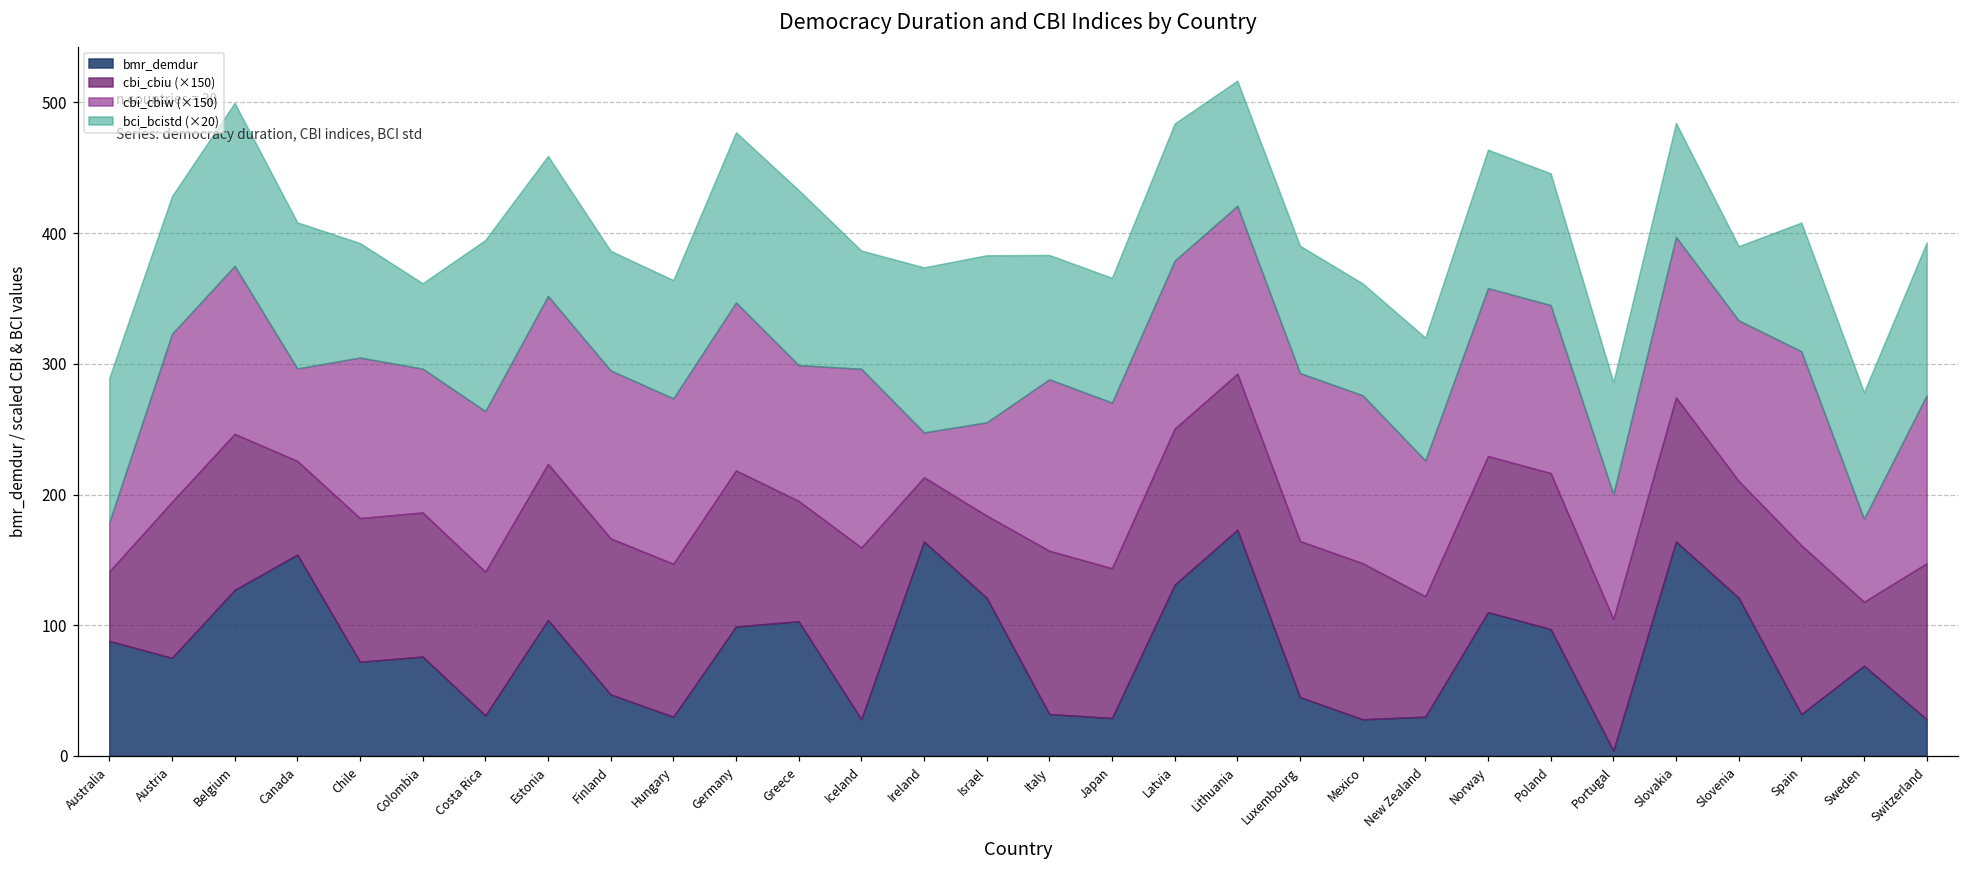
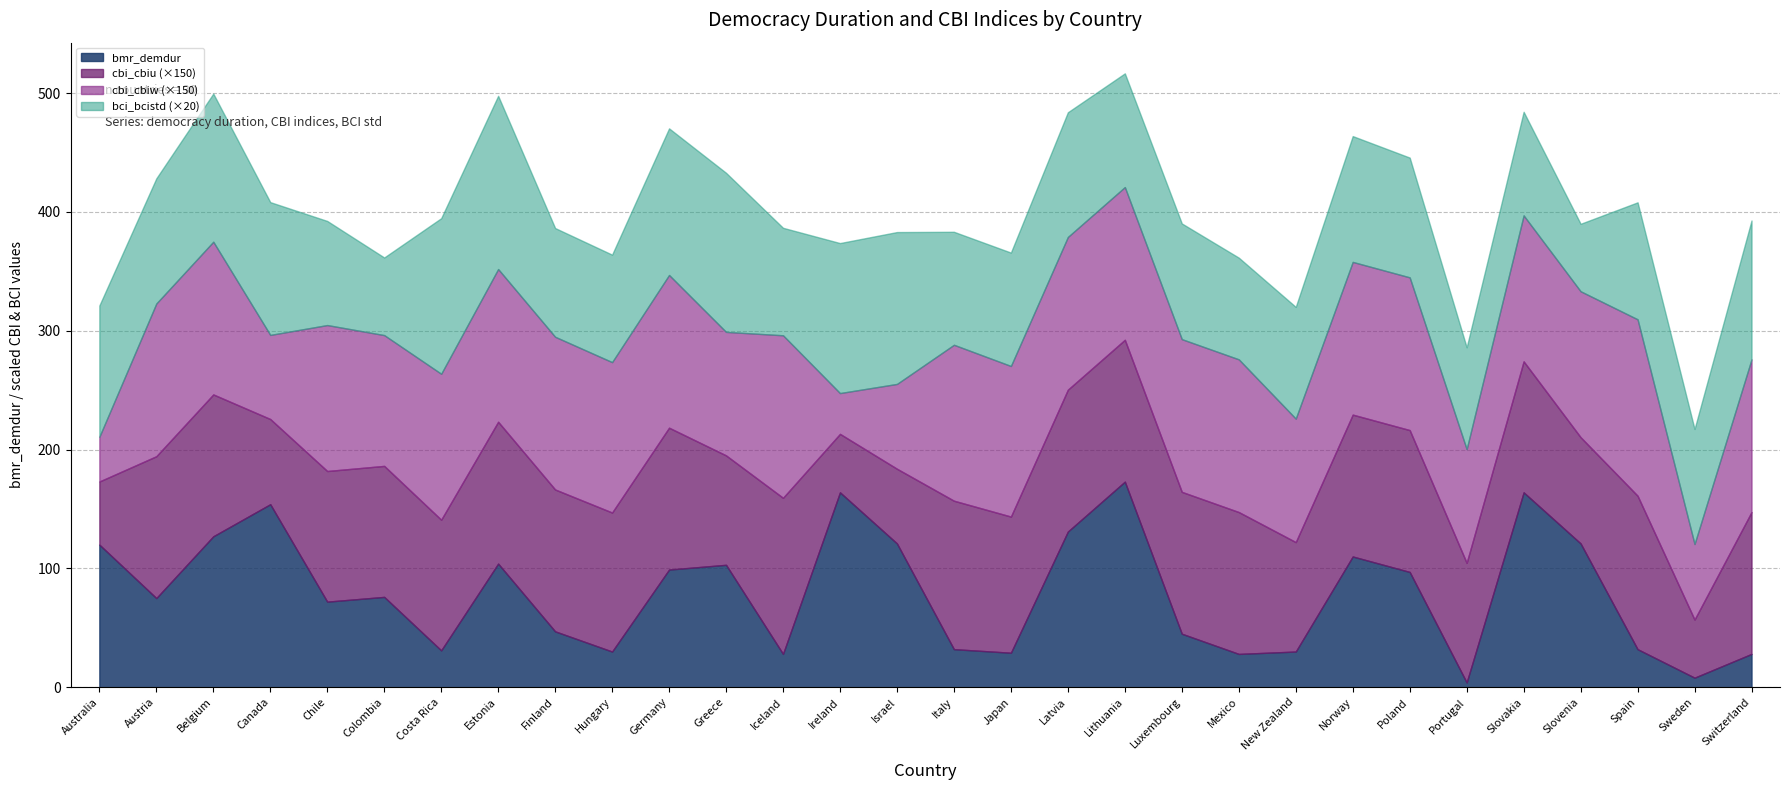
  {
    "bmr_demdur": {
-     "Australia": 88,
+     "Australia": 120,
      "Austria": 75,
      "Belgium": 127,
      "Canada": 154,
      "Chile": 72,
      "Colombia": 76,
      "Costa Rica": 31,
      "Estonia": 104,
      "Finland": 47,
      "Hungary": 30,
      "Germany": 99,
      "Greece": 103,
      "Iceland": 28,
      "Ireland": 164,
      "Israel": 121,
      "Italy": 32,
      "Japan": 29,
      "Latvia": 131,
      "Lithuania": 173,
      "Luxembourg": 45,
      "Mexico": 28,
      "New Zealand": 30,
      "Norway": 110,
      "Poland": 97,
      "Portugal": 4,
      "Slovakia": 164,
      "Slovenia": 121,
      "Spain": 32,
-     "Sweden": 69,
+     "Sweden": 8,
      "Switzerland": 28
    },
    "bci_bcistd (×20)": {
      "Australia": 111,
      "Austria": 105,
      "Canada": 112,
      "Chile": 88,
      "Colombia": 65,
      "Costa Rica": 131,
-     "Estonia": 107,
+     "Estonia": 146,
      "Finland": 92,
      "Hungary": 90,
-     "Germany": 130,
+     "Germany": 123,
      "Greece": 134,
      "Iceland": 90,
      "Ireland": 126,
      "Israel": 128,
      "Italy": 95,
      "Japan": 95,
      "Latvia": 105,
      "Lithuania": 96,
      "Luxembourg": 97,
      "Mexico": 86,
      "New Zealand": 94,
      "Norway": 106,
      "Poland": 101,
      "Portugal": 86,
      "Slovakia": 87,
      "Slovenia": 57,
      "Spain": 98,
      "Sweden": 97,
      "Switzerland": 117
    }
  }
